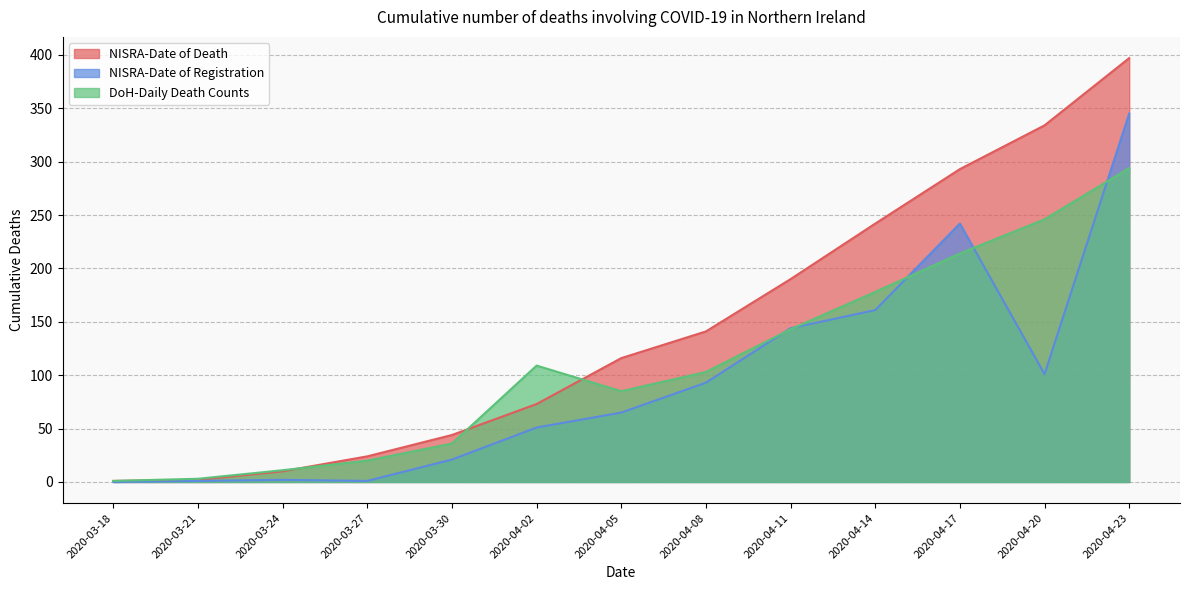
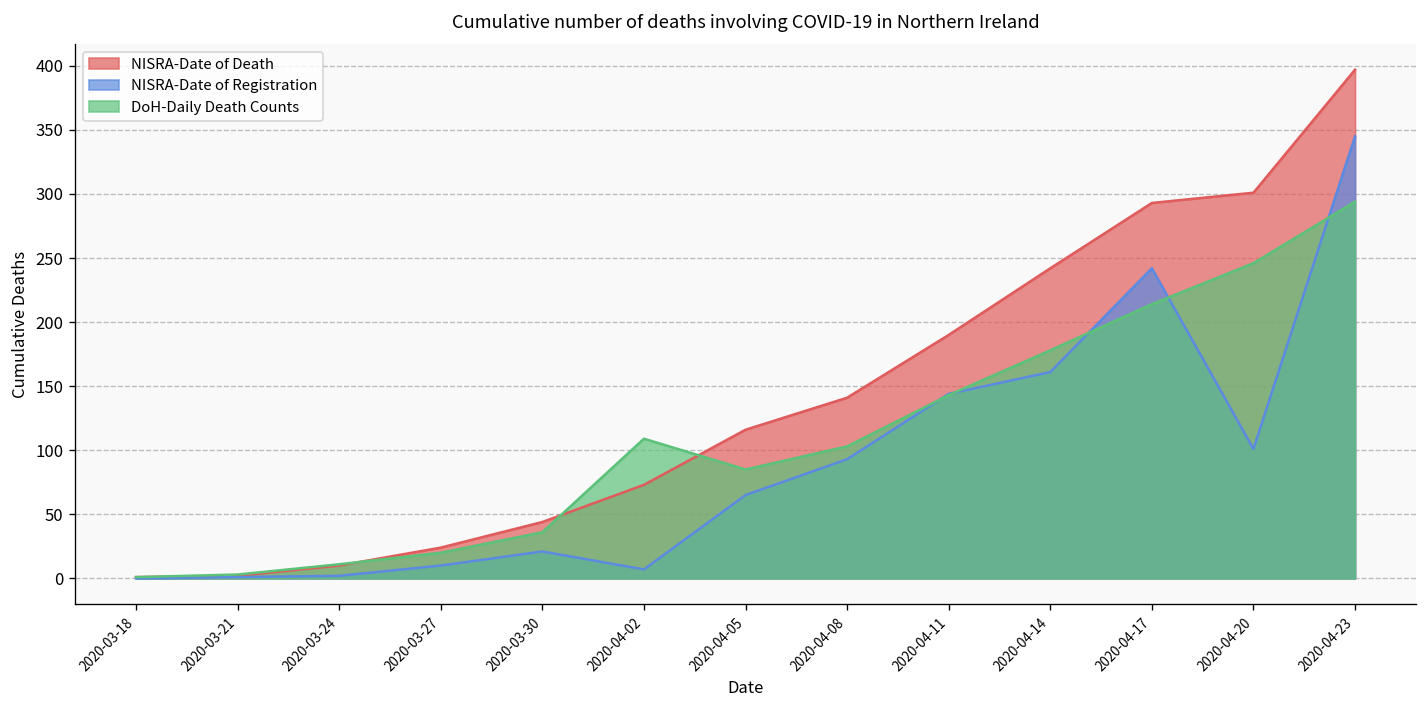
  {
    "NISRA-Date of Death": {
      "2020-03-27": 24,
      "2020-03-30": 44,
      "2020-04-02": 73,
      "2020-04-05": 116,
      "2020-04-08": 141,
      "2020-04-11": 190,
      "2020-04-14": 242,
      "2020-04-17": 293,
-     "2020-04-20": 334,
+     "2020-04-20": 301,
      "2020-04-23": 397
    },
    "NISRA-Date of Registration": {
      "2020-03-24": 2,
-     "2020-03-27": 1,
+     "2020-03-27": 10,
      "2020-03-30": 21,
-     "2020-04-02": 51,
+     "2020-04-02": 7,
      "2020-04-05": 65,
      "2020-04-08": 93,
      "2020-04-14": 161,
      "2020-04-17": 242,
      "2020-04-20": 101,
      "2020-04-23": 345
    },
    "DoH-Daily Death Counts": {
      "2020-03-27": 20,
      "2020-03-30": 36,
      "2020-04-02": 109,
      "2020-04-05": 85,
      "2020-04-08": 103,
      "2020-04-14": 178,
      "2020-04-17": 214,
      "2020-04-20": 246,
      "2020-04-23": 294
    }
  }
